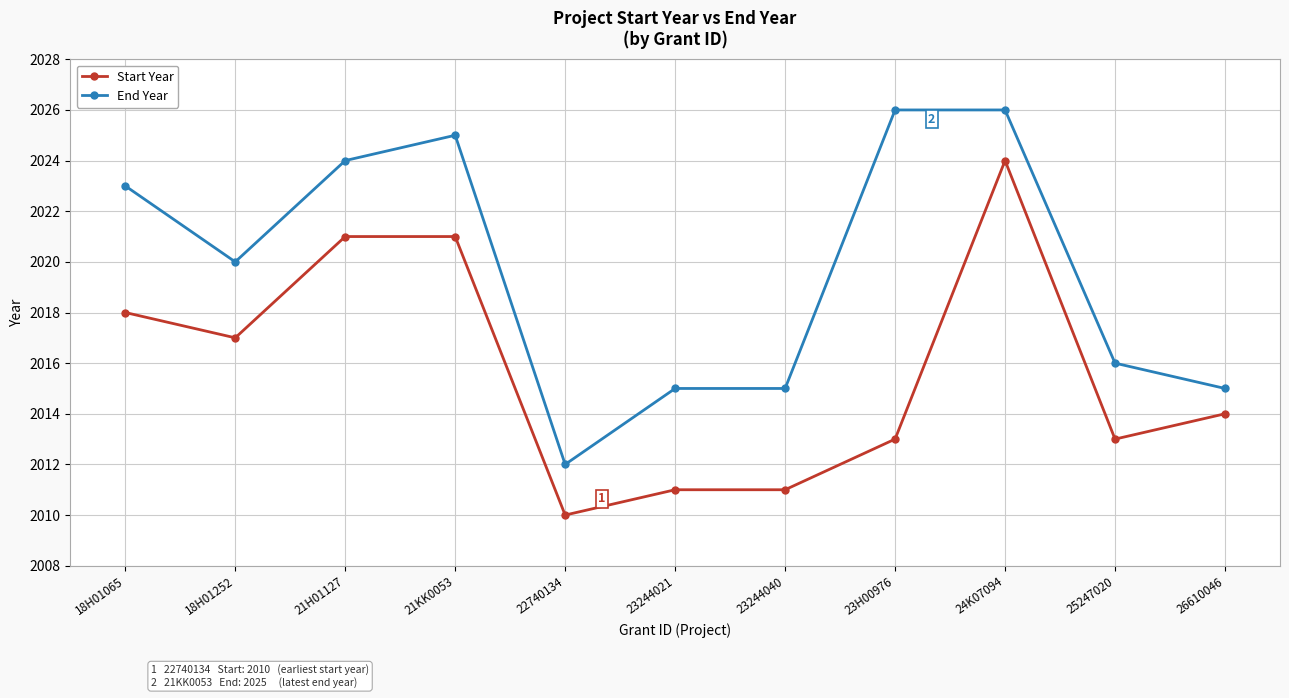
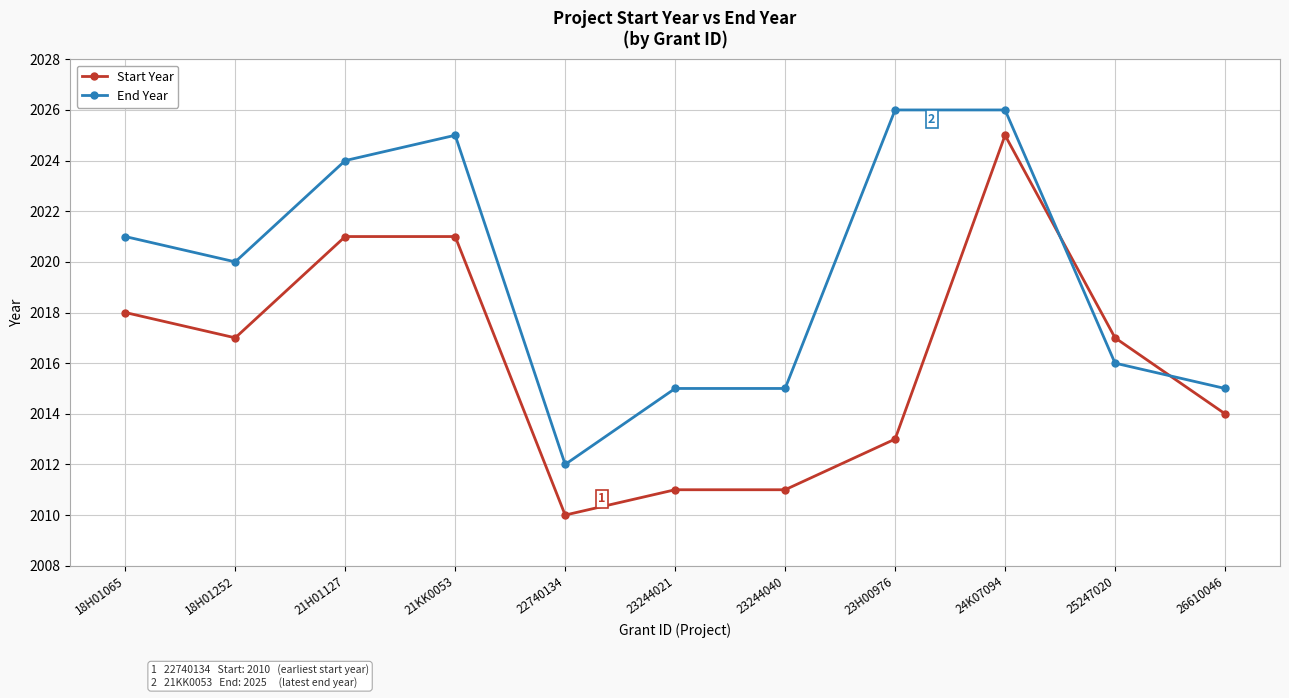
  {
    "Start Year": {
      "18H01065": 2018,
      "18H01252": 2017,
      "21H01127": 2021,
      "21KK0053": 2021,
      "22740134": 2010,
      "23244021": 2011,
      "23244040": 2011,
      "23H00976": 2013,
-     "24K07094": 2024,
-     "25247020": 2013,
+     "24K07094": 2025,
+     "25247020": 2017,
      "26610046": 2014
    },
    "End Year": {
-     "18H01065": 2023,
+     "18H01065": 2021,
      "18H01252": 2020,
      "21H01127": 2024,
      "21KK0053": 2025,
      "22740134": 2012,
      "23244021": 2015,
      "23244040": 2015,
      "23H00976": 2026,
      "24K07094": 2026,
      "25247020": 2016,
      "26610046": 2015
    }
  }
